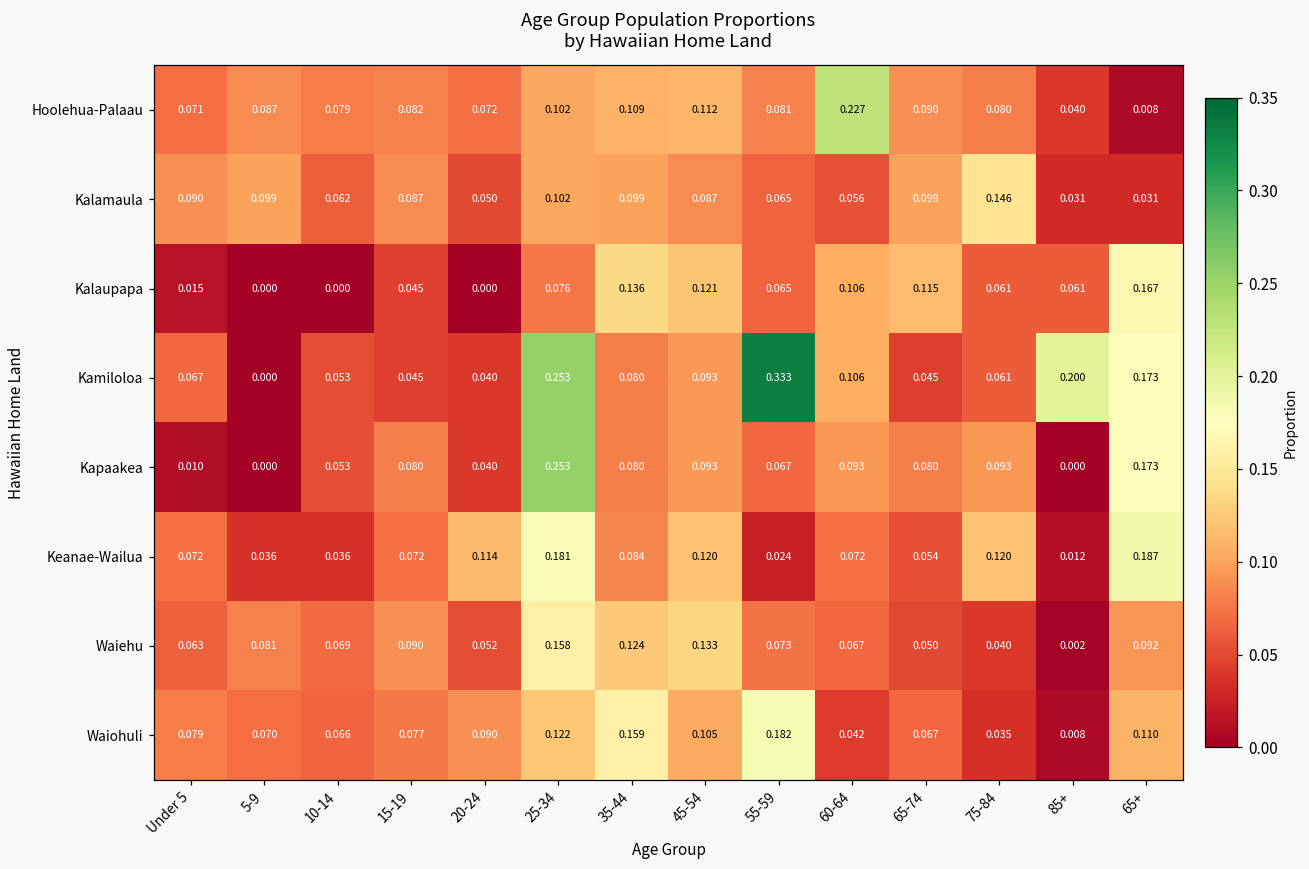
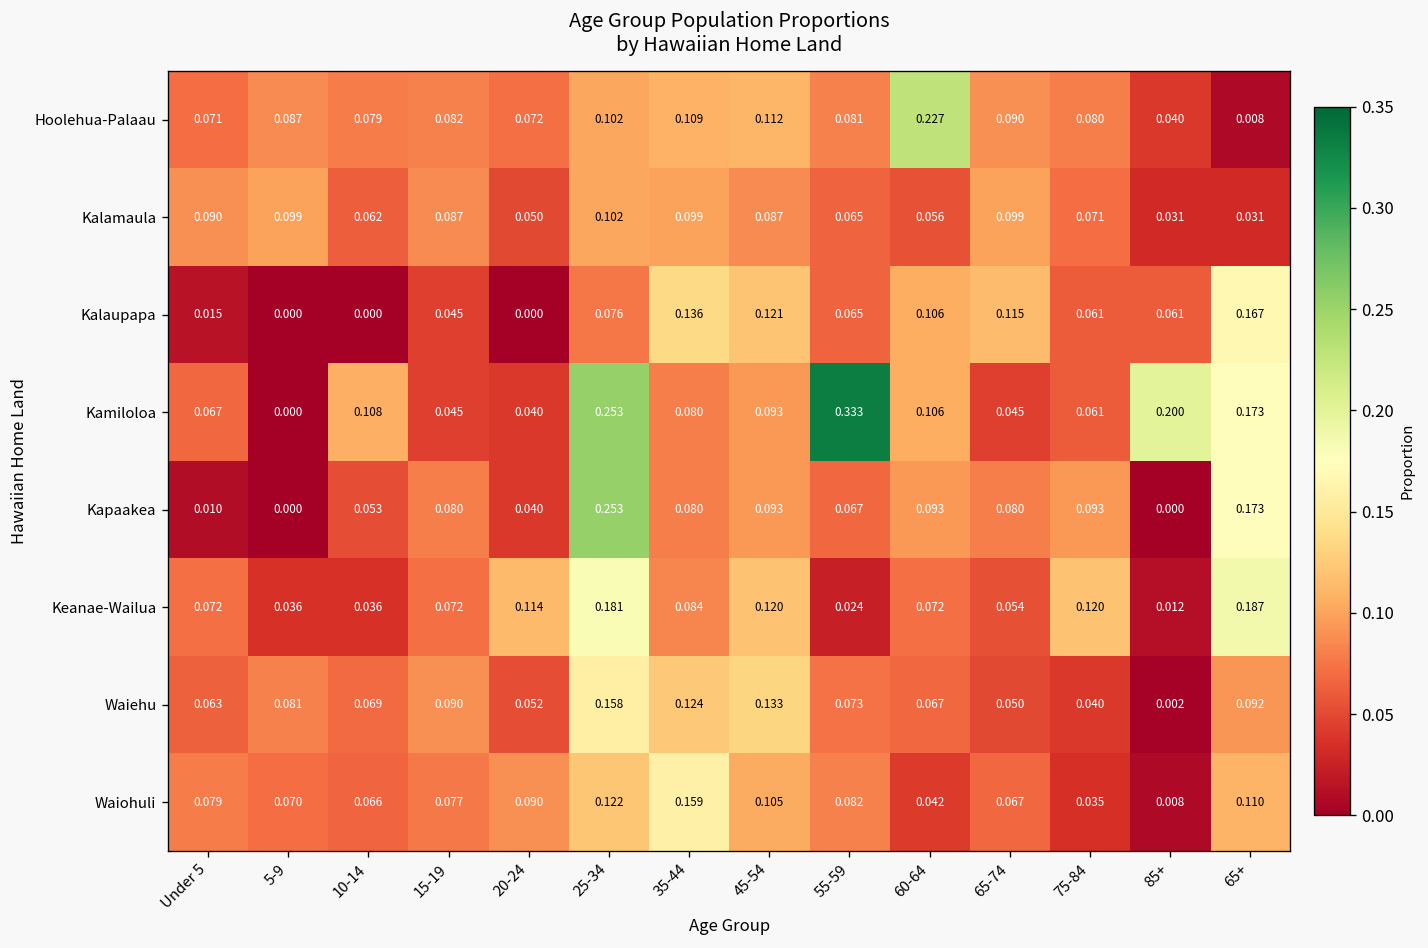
  {
    "Hoolehua-Palaau": {
      "Under 5": 0.071,
      "5-9": 0.087,
      "10-14": 0.079,
      "15-19": 0.082,
      "20-24": 0.072,
      "25-34": 0.102,
      "35-44": 0.109,
      "45-54": 0.112,
      "55-59": 0.081,
      "60-64": 0.227,
      "65-74": 0.090,
      "75-84": 0.080,
      "85+": 0.040,
      "65+": 0.008
    },
    "Kalamaula": {
      "Under 5": 0.090,
      "5-9": 0.099,
      "10-14": 0.062,
      "15-19": 0.087,
      "20-24": 0.050,
      "25-34": 0.102,
      "35-44": 0.099,
      "45-54": 0.087,
      "55-59": 0.065,
      "60-64": 0.056,
      "65-74": 0.099,
-     "75-84": 0.146,
+     "75-84": 0.071,
      "85+": 0.031,
      "65+": 0.031
    },
    "Kalaupapa": {
      "Under 5": 0.015,
      "5-9": 0.000,
      "10-14": 0.000,
      "15-19": 0.045,
      "20-24": 0.000,
      "25-34": 0.076,
      "35-44": 0.136,
      "45-54": 0.121,
      "55-59": 0.065,
      "60-64": 0.106,
      "65-74": 0.115,
      "75-84": 0.061,
      "85+": 0.061,
      "65+": 0.167
    },
    "Kamiloloa": {
      "Under 5": 0.067,
      "5-9": 0.000,
-     "10-14": 0.053,
+     "10-14": 0.108,
      "15-19": 0.045,
      "20-24": 0.040,
      "25-34": 0.253,
      "35-44": 0.080,
      "45-54": 0.093,
      "55-59": 0.333,
      "60-64": 0.106,
      "65-74": 0.045,
      "75-84": 0.061,
      "85+": 0.200,
      "65+": 0.173
    },
    "Kapaakea": {
      "Under 5": 0.010,
      "5-9": 0.000,
      "10-14": 0.053,
      "15-19": 0.080,
      "20-24": 0.040,
      "25-34": 0.253,
      "35-44": 0.080,
      "45-54": 0.093,
      "55-59": 0.067,
      "60-64": 0.093,
      "65-74": 0.080,
      "75-84": 0.093,
      "85+": 0.000,
      "65+": 0.173
    },
    "Keanae-Wailua": {
      "Under 5": 0.072,
      "5-9": 0.036,
      "10-14": 0.036,
      "15-19": 0.072,
      "20-24": 0.114,
      "25-34": 0.181,
      "35-44": 0.084,
      "45-54": 0.120,
      "55-59": 0.024,
      "60-64": 0.072,
      "65-74": 0.054,
      "75-84": 0.120,
      "85+": 0.012,
      "65+": 0.187
    },
    "Waiehu": {
      "Under 5": 0.063,
      "5-9": 0.081,
      "10-14": 0.069,
      "15-19": 0.090,
      "20-24": 0.052,
      "25-34": 0.158,
      "35-44": 0.124,
      "45-54": 0.133,
      "55-59": 0.073,
      "60-64": 0.067,
      "65-74": 0.050,
      "75-84": 0.040,
      "85+": 0.002,
      "65+": 0.092
    },
    "Waiohuli": {
      "Under 5": 0.079,
      "5-9": 0.070,
      "10-14": 0.066,
      "15-19": 0.077,
      "20-24": 0.090,
      "25-34": 0.122,
      "35-44": 0.159,
      "45-54": 0.105,
-     "55-59": 0.182,
+     "55-59": 0.082,
      "60-64": 0.042,
      "65-74": 0.067,
      "75-84": 0.035,
      "85+": 0.008,
      "65+": 0.110
    }
  }
